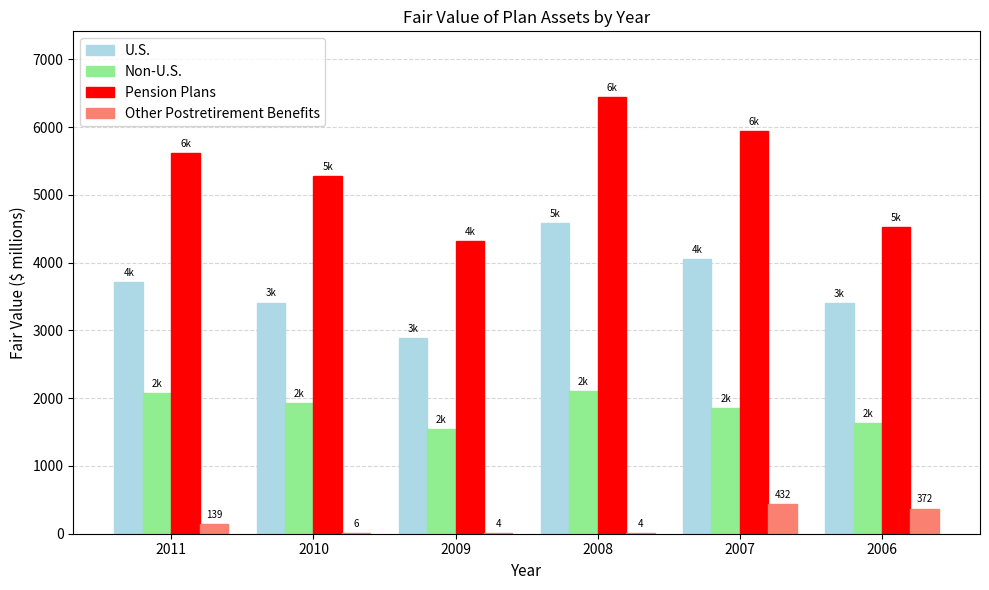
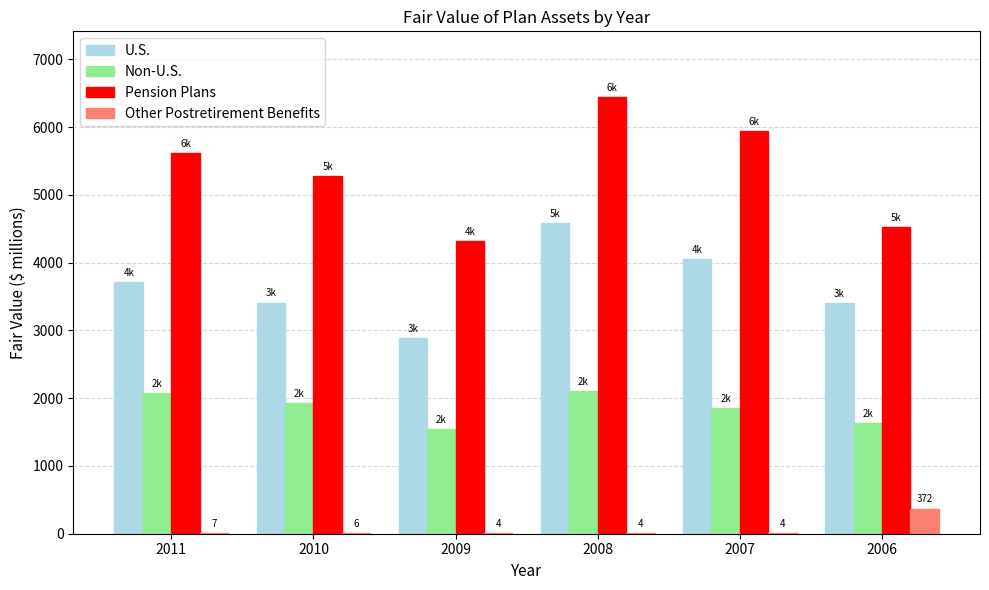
  {
    "U.S.": {
      "2011": "4k",
      "2010": "3k",
      "2009": "3k",
      "2008": "5k",
      "2007": "4k",
      "2006": "3k"
    },
    "Non-U.S.": {
      "2011": "2k",
      "2010": "2k",
      "2009": "2k",
      "2008": "2k",
      "2007": "2k",
      "2006": "2k"
    },
    "Pension Plans": {
      "2011": "6k",
      "2010": "5k",
      "2009": "4k",
      "2008": "6k",
      "2007": "6k",
      "2006": "5k"
    },
    "Other Postretirement Benefits": {
-     "2011": "139",
+     "2011": "7",
      "2010": "6",
      "2009": "4",
      "2008": "4",
-     "2007": "432",
+     "2007": "4",
      "2006": "372"
    }
  }
